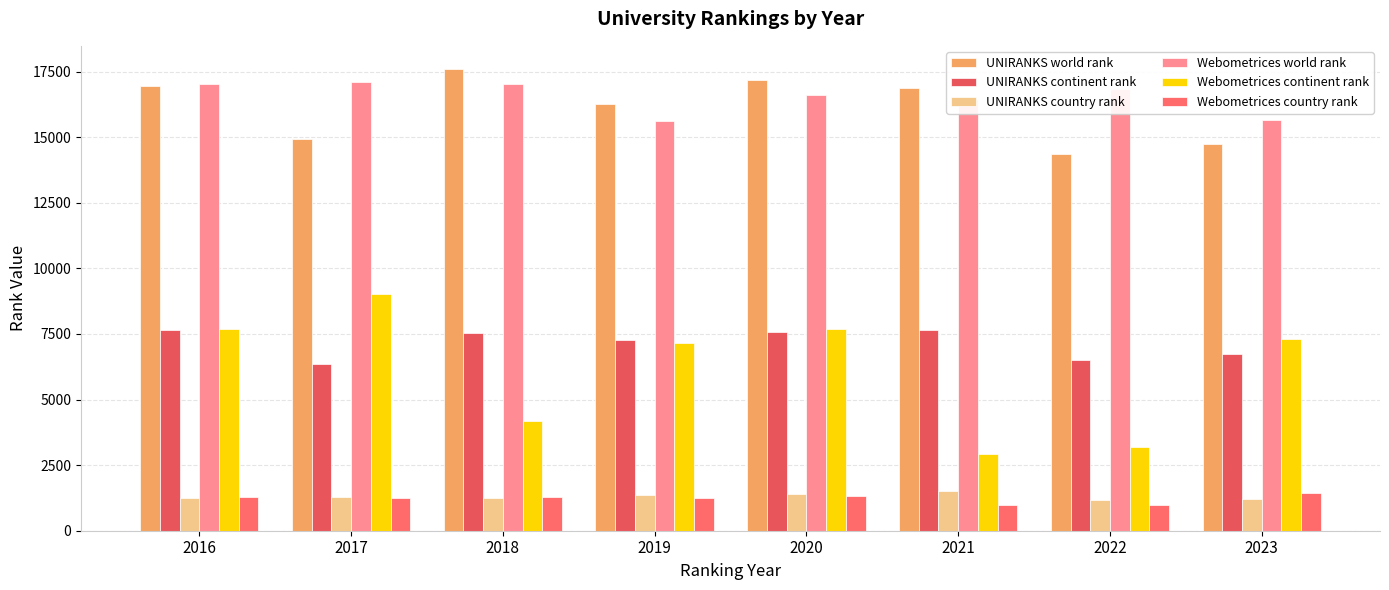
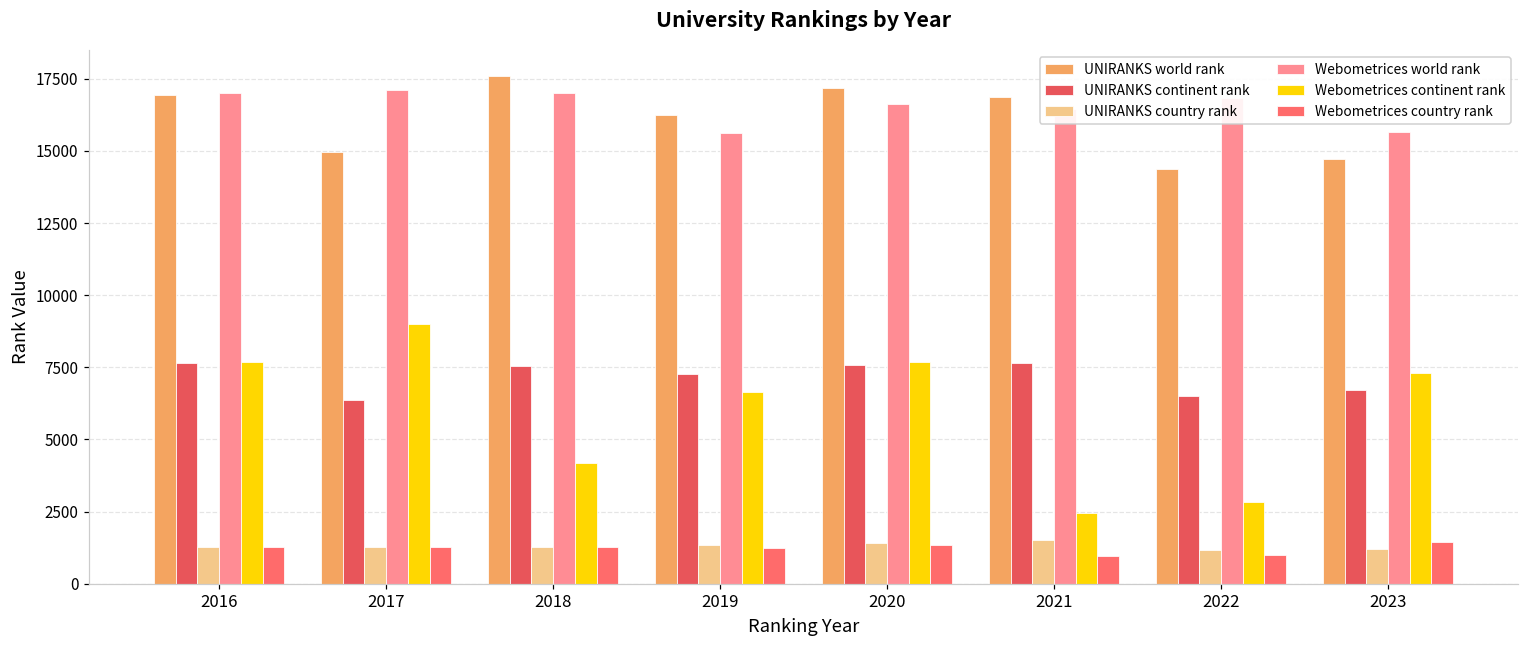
  {
    "Webometrices continent rank": {
      "2016": 7700,
      "2017": 9000,
      "2018": 4200,
-     "2019": 7200,
+     "2019": 6600,
      "2020": 7700,
-     "2021": 2900,
-     "2022": 3200,
+     "2021": 2500,
+     "2022": 2800,
      "2023": 7300
    }
  }
